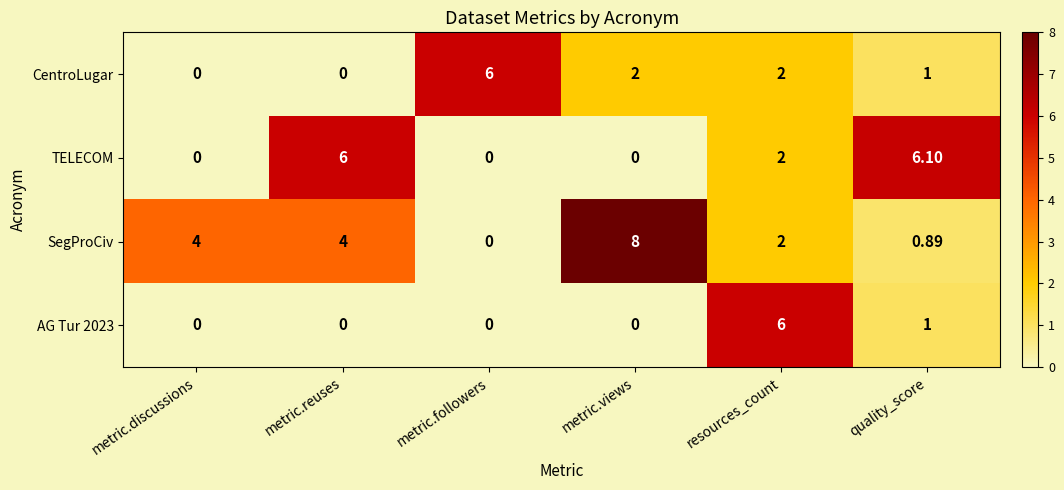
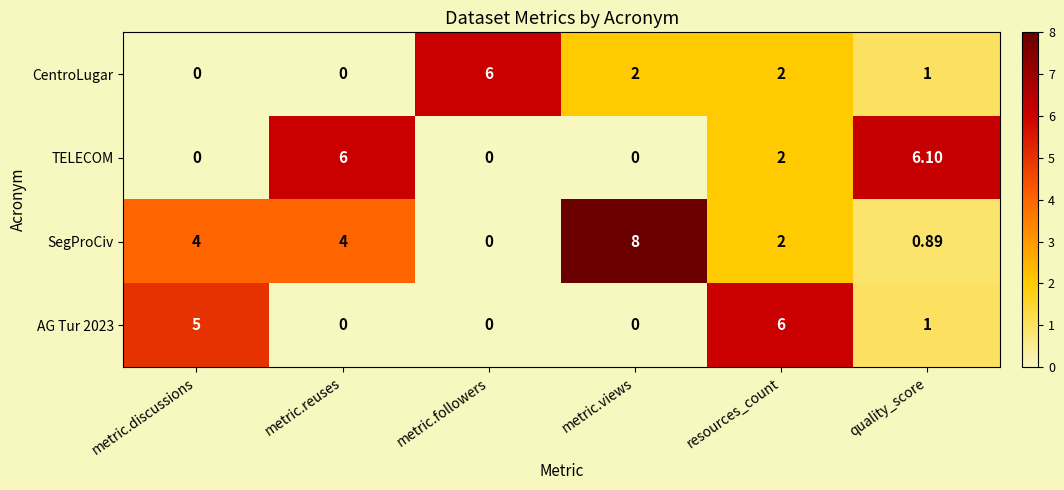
  {
    "CentroLugar": {
      "metric.discussions": 0,
      "metric.reuses": 0,
      "metric.followers": 6,
      "metric.views": 2,
      "resources_count": 2,
      "quality_score": 1
    },
    "TELECOM": {
      "metric.discussions": 0,
      "metric.reuses": 6,
      "metric.followers": 0,
      "metric.views": 0,
      "resources_count": 2,
      "quality_score": 6.10
    },
    "SegProCiv": {
      "metric.discussions": 4,
      "metric.reuses": 4,
      "metric.followers": 0,
      "metric.views": 8,
      "resources_count": 2,
      "quality_score": 0.89
    },
    "AG Tur 2023": {
-     "metric.discussions": 0,
+     "metric.discussions": 5,
      "metric.reuses": 0,
      "metric.followers": 0,
      "metric.views": 0,
      "resources_count": 6,
      "quality_score": 1
    }
  }
